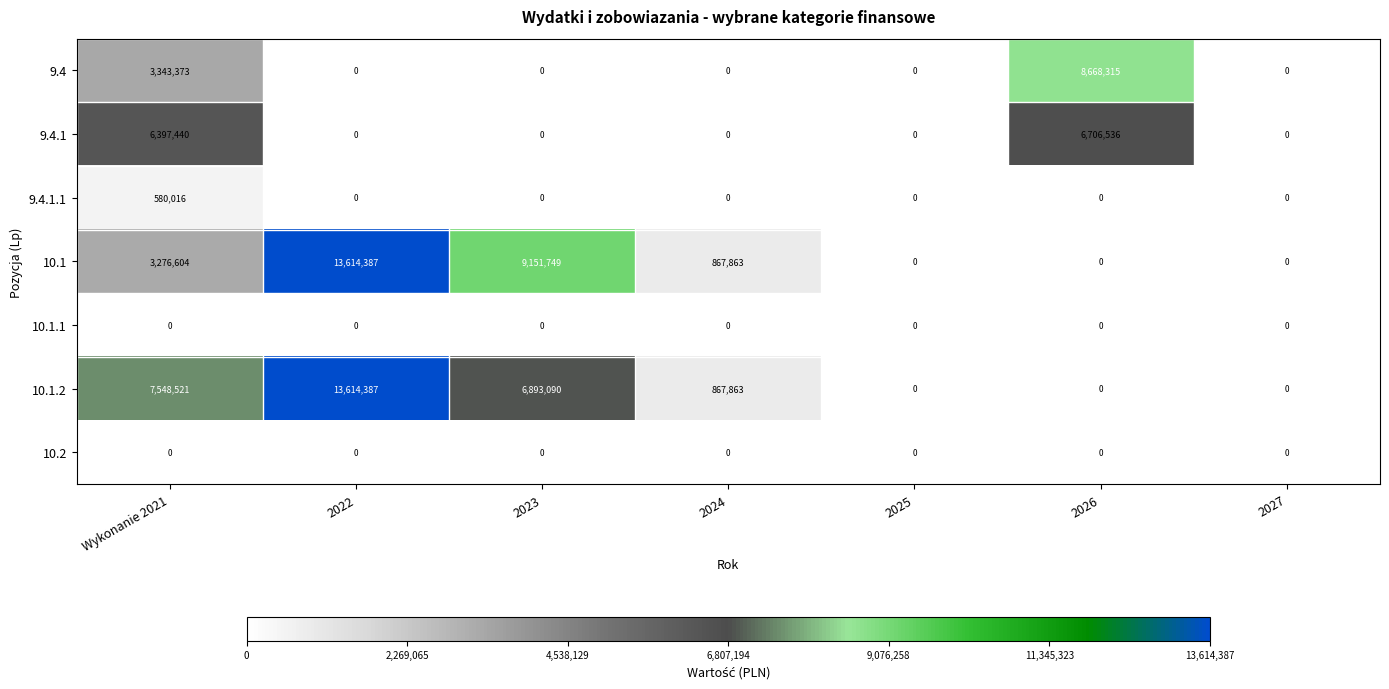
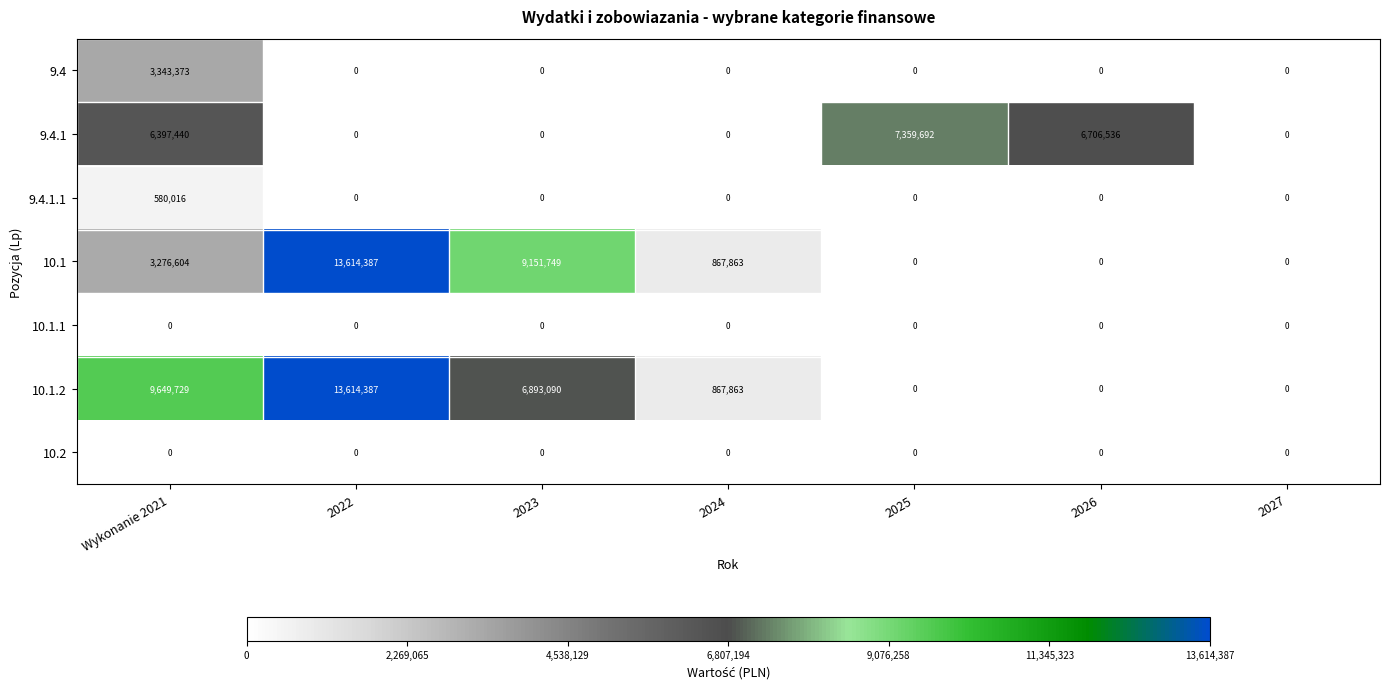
  {
    "9.4": {
      "Wykonanie 2021": "3,343,373",
      "2022": "0",
      "2023": "0",
      "2024": "0",
      "2025": "0",
-     "2026": "8,668,315",
+     "2026": "0",
      "2027": "0"
    },
    "9.4.1": {
      "Wykonanie 2021": "6,397,440",
      "2022": "0",
      "2023": "0",
      "2024": "0",
-     "2025": "0",
+     "2025": "7,359,692",
      "2026": "6,706,536",
      "2027": "0"
    },
    "9.4.1.1": {
      "Wykonanie 2021": "580,016",
      "2022": "0",
      "2023": "0",
      "2024": "0",
      "2025": "0",
      "2026": "0",
      "2027": "0"
    },
    "10.1": {
      "Wykonanie 2021": "3,276,604",
      "2022": "13,614,387",
      "2023": "9,151,749",
      "2024": "867,863",
      "2025": "0",
      "2026": "0",
      "2027": "0"
    },
    "10.1.1": {
      "Wykonanie 2021": "0",
      "2022": "0",
      "2023": "0",
      "2024": "0",
      "2025": "0",
      "2026": "0",
      "2027": "0"
    },
    "10.1.2": {
-     "Wykonanie 2021": "7,548,521",
+     "Wykonanie 2021": "9,649,729",
      "2022": "13,614,387",
      "2023": "6,893,090",
      "2024": "867,863",
      "2025": "0",
      "2026": "0",
      "2027": "0"
    },
    "10.2": {
      "Wykonanie 2021": "0",
      "2022": "0",
      "2023": "0",
      "2024": "0",
      "2025": "0",
      "2026": "0",
      "2027": "0"
    }
  }
